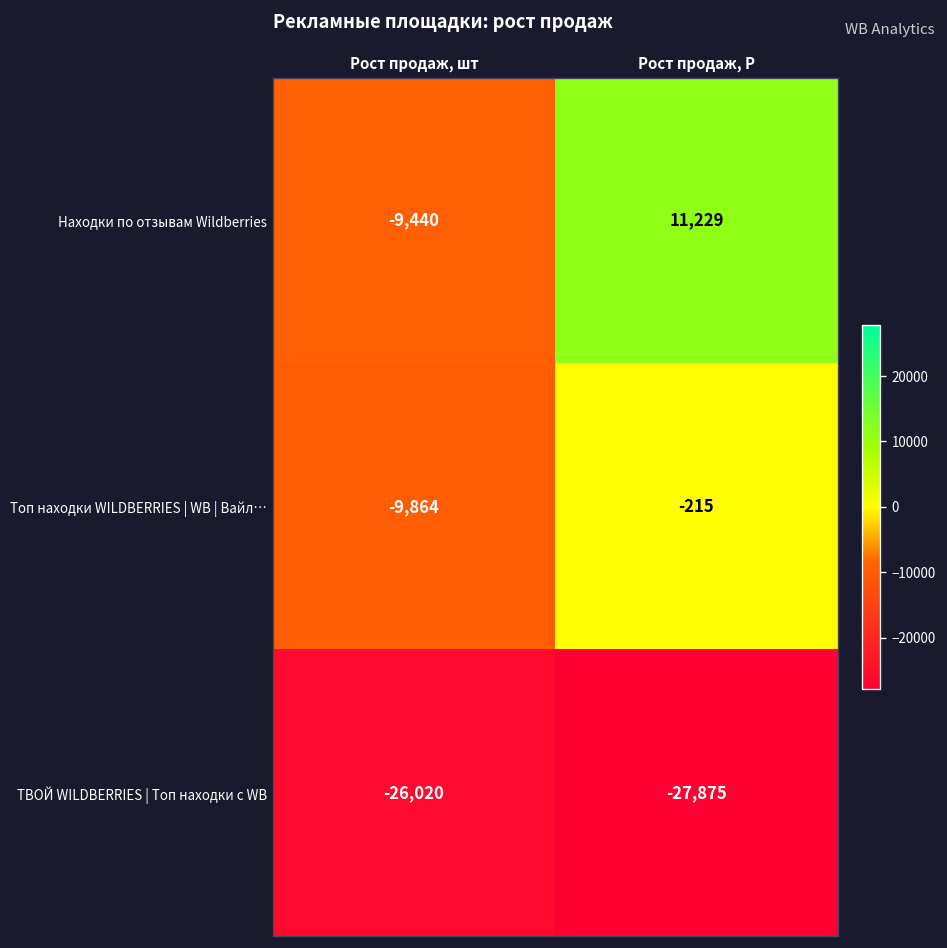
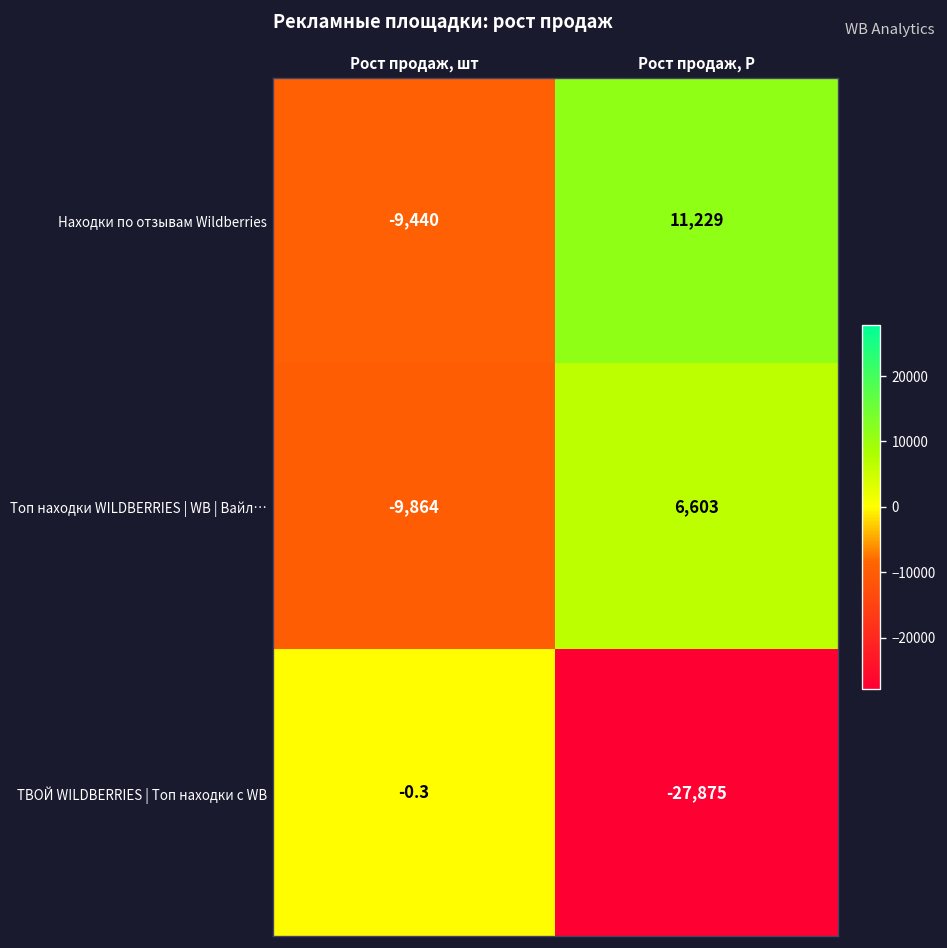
  {
    "Находки по отзывам Wildberries": {
      "Рост продаж, шт": "-9,440",
      "Рост продаж, Р": "11,229"
    },
    "Топ находки WILDBERRIES | WB | Вайл…": {
      "Рост продаж, шт": "-9,864",
-     "Рост продаж, Р": "-215"
+     "Рост продаж, Р": "6,603"
    },
    "ТВОЙ WILDBERRIES | Топ находки с WB": {
-     "Рост продаж, шт": "-26,020",
+     "Рост продаж, шт": "-0.3",
      "Рост продаж, Р": "-27,875"
    }
  }
